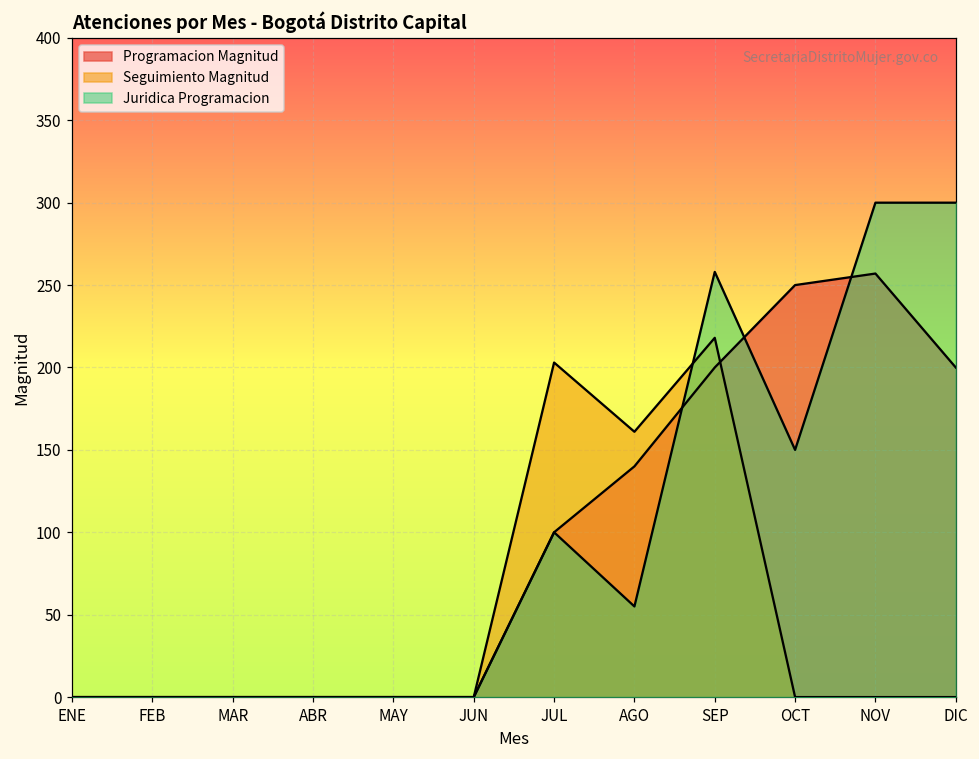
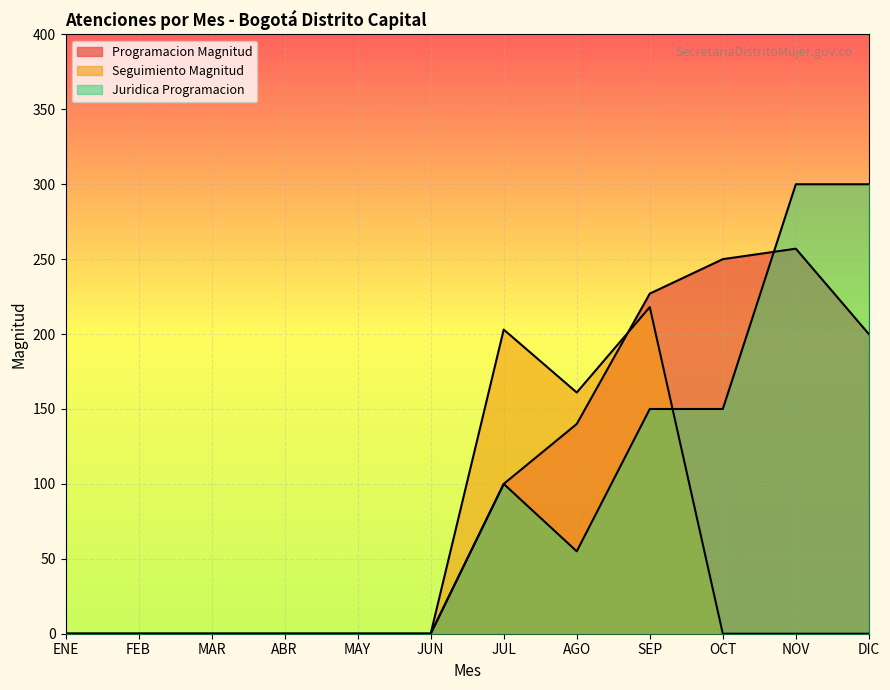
  {
    "Programacion Magnitud": {
      "AGO": 140,
-     "SEP": 200,
+     "SEP": 227,
      "OCT": 250,
      "NOV": 257,
      "DIC": 200
    },
    "Seguimiento Magnitud": {
      "JUL": 203,
      "AGO": 161,
      "SEP": 218,
      "OCT": 0,
      "NOV": 0,
      "DIC": 0
    },
    "Juridica Programacion": {
      "AGO": 55,
-     "SEP": 258,
+     "SEP": 150,
      "OCT": 150,
      "NOV": 300,
      "DIC": 300
    }
  }
